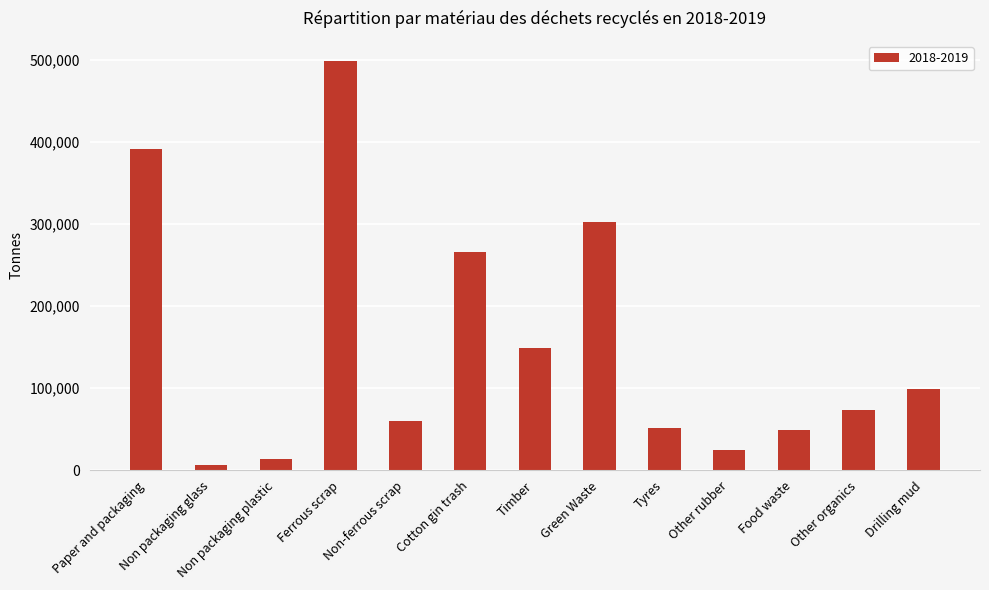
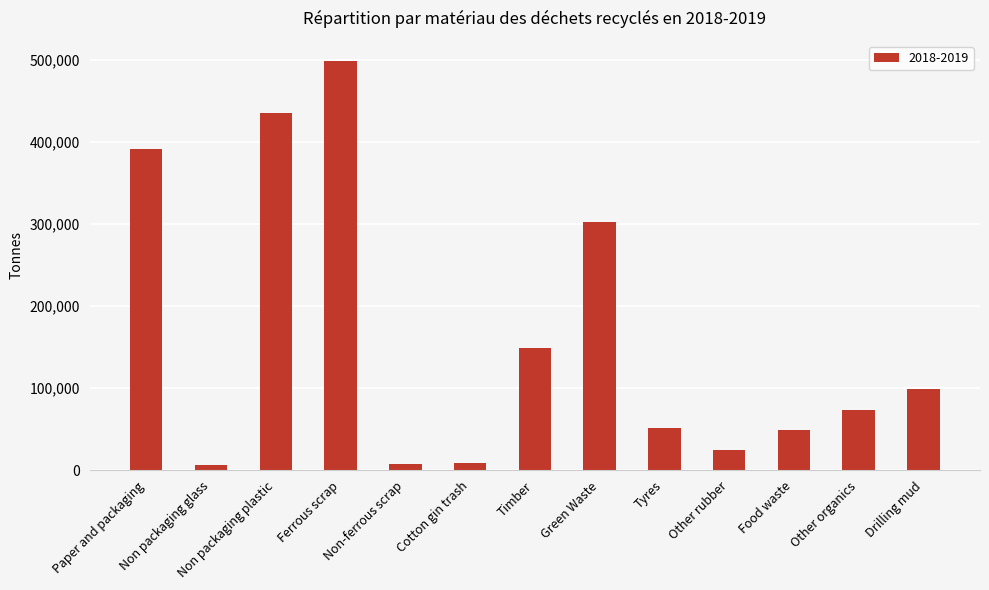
  {
    "Paper and packaging": "390,000",
    "Non packaging glass": "10,000",
-   "Non packaging plastic": "10,000",
+   "Non packaging plastic": "440,000",
    "Ferrous scrap": "500,000",
-   "Non-ferrous scrap": "60,000",
-   "Cotton gin trash": "270,000",
+   "Non-ferrous scrap": "10,000",
+   "Cotton gin trash": "10,000",
    "Timber": "150,000",
    "Green Waste": "300,000",
    "Tyres": "50,000",
    "Other rubber": "20,000",
    "Food waste": "50,000",
    "Other organics": "70,000",
    "Drilling mud": "100,000"
  }
